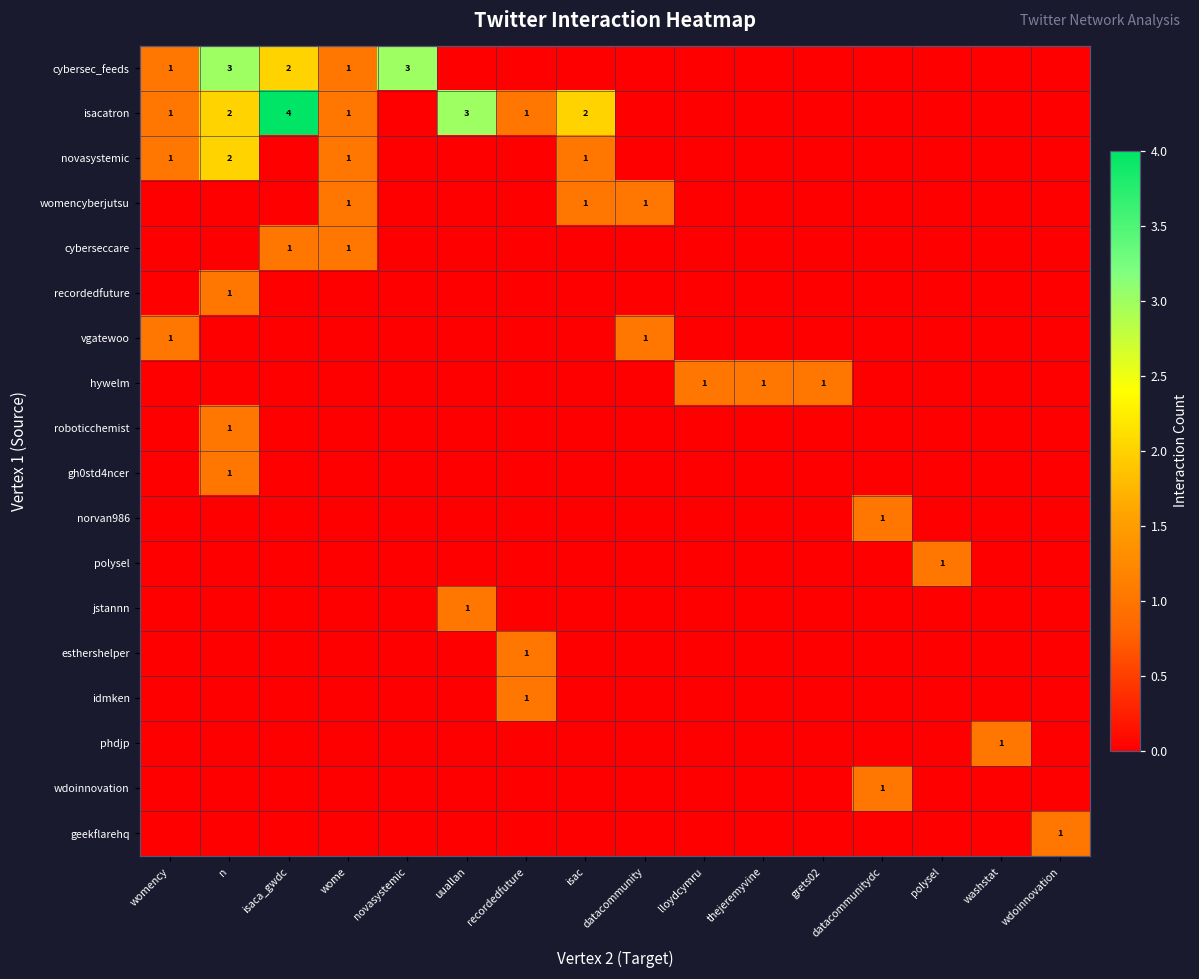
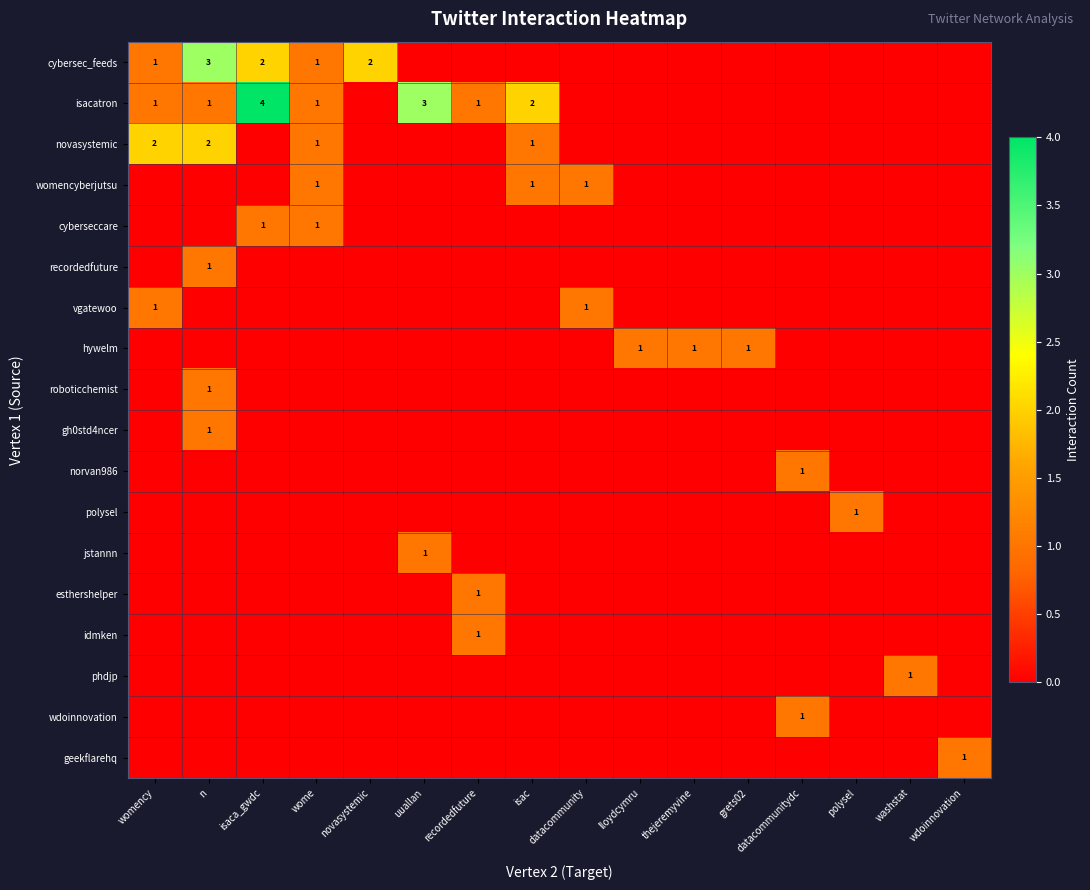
  {
    "cybersec_feeds": {
      "womency": 1,
      "n": 3,
      "isaca_gwdc": 2,
      "wome": 1,
-     "novasystemic": 3
+     "novasystemic": 2
    },
    "isacatron": {
      "womency": 1,
-     "n": 2,
+     "n": 1,
      "isaca_gwdc": 4,
      "wome": 1,
      "uuallan": 3,
      "recordedfuture": 1,
      "isac": 2
    },
    "novasystemic": {
-     "womency": 1,
+     "womency": 2,
      "n": 2,
      "wome": 1,
      "isac": 1
    },
    "womencyberjutsu": {
      "wome": 1,
      "isac": 1,
      "datacommunity": 1
    },
    "cyberseccare": {
      "isaca_gwdc": 1,
      "wome": 1
    },
    "recordedfuture": {
      "n": 1
    },
    "vgatewoo": {
      "womency": 1,
      "datacommunity": 1
    },
    "hywelm": {
      "lloydcymru": 1,
      "thejeremyvine": 1,
      "grets02": 1
    },
    "roboticchemist": {
      "n": 1
    },
    "gh0std4ncer": {
      "n": 1
    },
    "norvan986": {
      "datacommunitydc": 1
    },
    "polysel": {
      "polysel": 1
    },
    "jstannn": {
      "uuallan": 1
    },
    "esthershelper": {
      "recordedfuture": 1
    },
    "idmken": {
      "recordedfuture": 1
    },
    "phdjp": {
      "washstat": 1
    },
    "wdoinnovation": {
      "datacommunitydc": 1
    },
    "geekflarehq": {
      "wdoinnovation": 1
    }
  }
